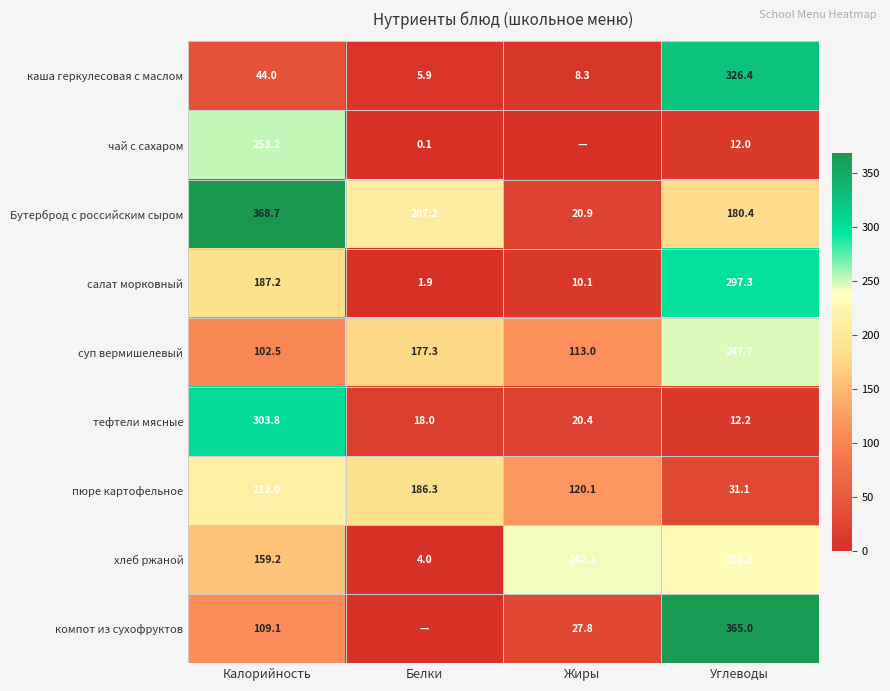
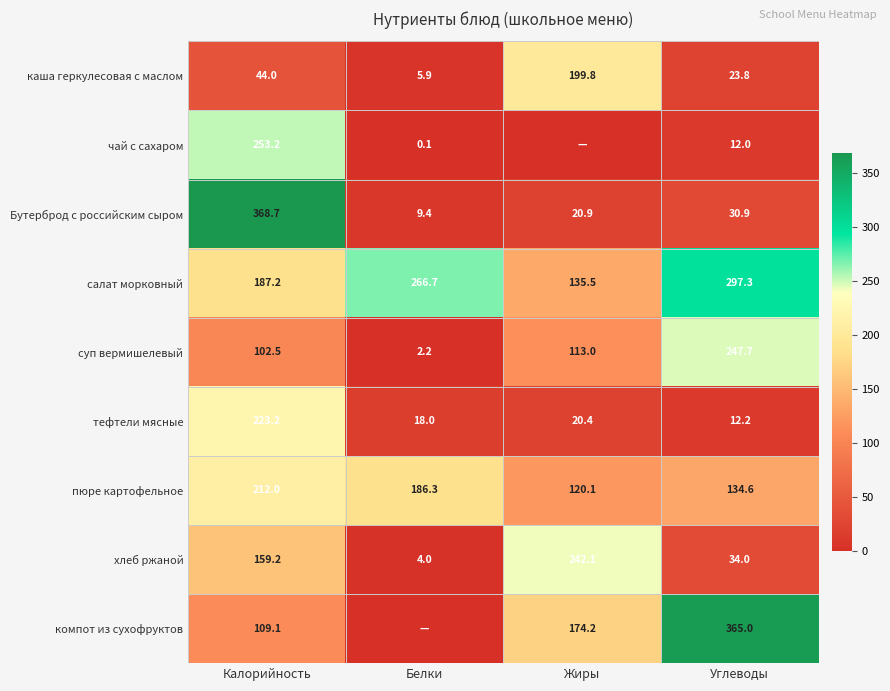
  {
    "каша геркулесовая с маслом": {
      "Калорийность": 44.0,
      "Белки": 5.9,
-     "Жиры": 8.3,
-     "Углеводы": 326.4
+     "Жиры": 199.8,
+     "Углеводы": 23.8
    },
    "чай с сахаром": {
      "Калорийность": 253.2,
      "Белки": 0.1,
      "Углеводы": 12.0
    },
    "Бутерброд с российским сыром": {
      "Калорийность": 368.7,
-     "Белки": 207.2,
+     "Белки": 9.4,
      "Жиры": 20.9,
-     "Углеводы": 180.4
+     "Углеводы": 30.9
    },
    "салат морковный": {
      "Калорийность": 187.2,
-     "Белки": 1.9,
-     "Жиры": 10.1,
+     "Белки": 266.7,
+     "Жиры": 135.5,
      "Углеводы": 297.3
    },
    "суп вермишелевый": {
      "Калорийность": 102.5,
-     "Белки": 177.3,
+     "Белки": 2.2,
      "Жиры": 113.0,
      "Углеводы": 247.7
    },
    "тефтели мясные": {
-     "Калорийность": 303.8,
+     "Калорийность": 223.2,
      "Белки": 18.0,
      "Жиры": 20.4,
      "Углеводы": 12.2
    },
    "пюре картофельное": {
      "Калорийность": 212.0,
      "Белки": 186.3,
      "Жиры": 120.1,
-     "Углеводы": 31.1
+     "Углеводы": 134.6
    },
    "хлеб ржаной": {
      "Калорийность": 159.2,
      "Белки": 4.0,
      "Жиры": 242.1,
-     "Углеводы": 231.2
+     "Углеводы": 34.0
    },
    "компот из сухофруктов": {
      "Калорийность": 109.1,
-     "Жиры": 27.8,
+     "Жиры": 174.2,
      "Углеводы": 365.0
    }
  }
